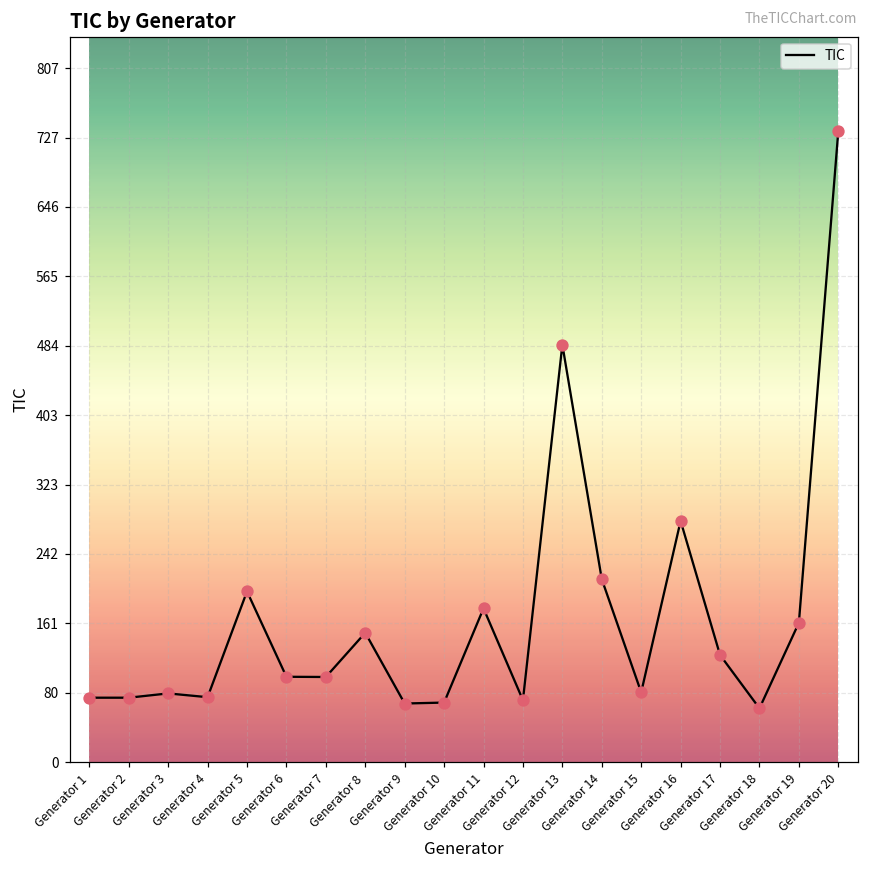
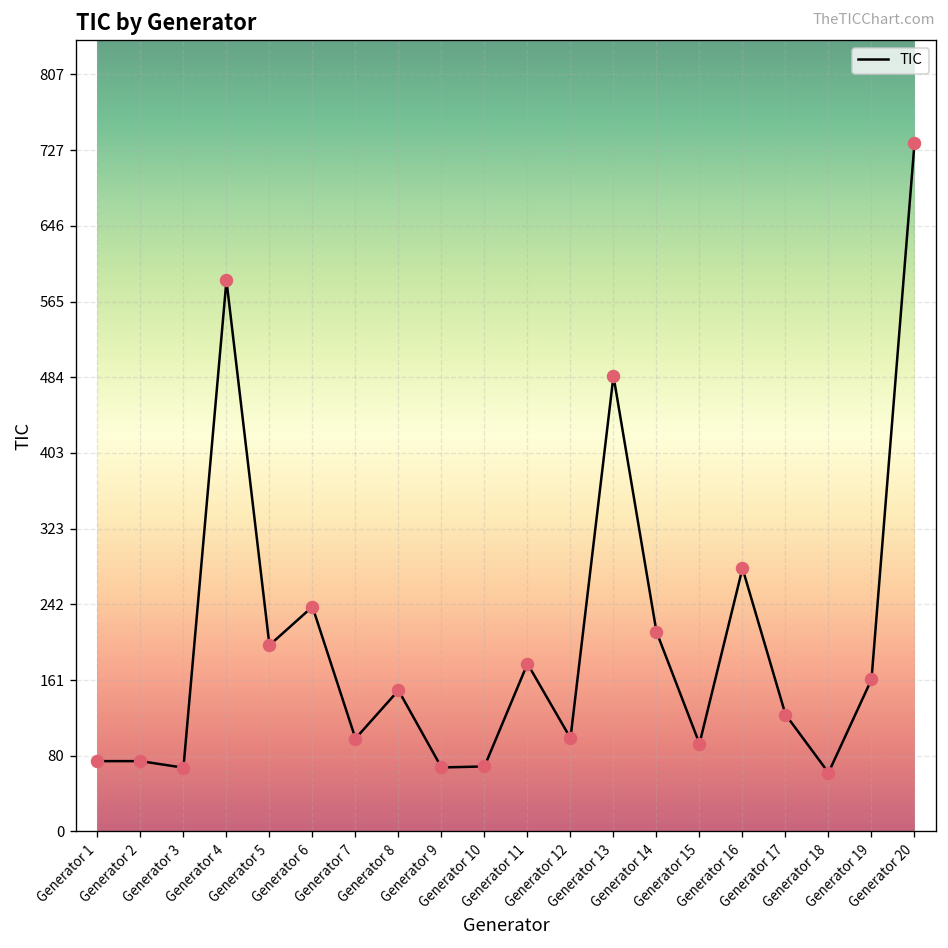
  {
    "Generator 1": 80,
    "Generator 2": 80,
-   "Generator 3": 80,
-   "Generator 4": 80,
+   "Generator 3": 70,
+   "Generator 4": 590,
    "Generator 5": 200,
-   "Generator 6": 100,
+   "Generator 6": 240,
    "Generator 7": 100,
    "Generator 8": 150,
    "Generator 9": 70,
    "Generator 10": 70,
    "Generator 11": 180,
-   "Generator 12": 70,
+   "Generator 12": 100,
    "Generator 13": 490,
    "Generator 14": 210,
-   "Generator 15": 80,
+   "Generator 15": 90,
    "Generator 16": 280,
    "Generator 17": 120,
    "Generator 18": 60,
    "Generator 19": 160,
    "Generator 20": 730
  }
